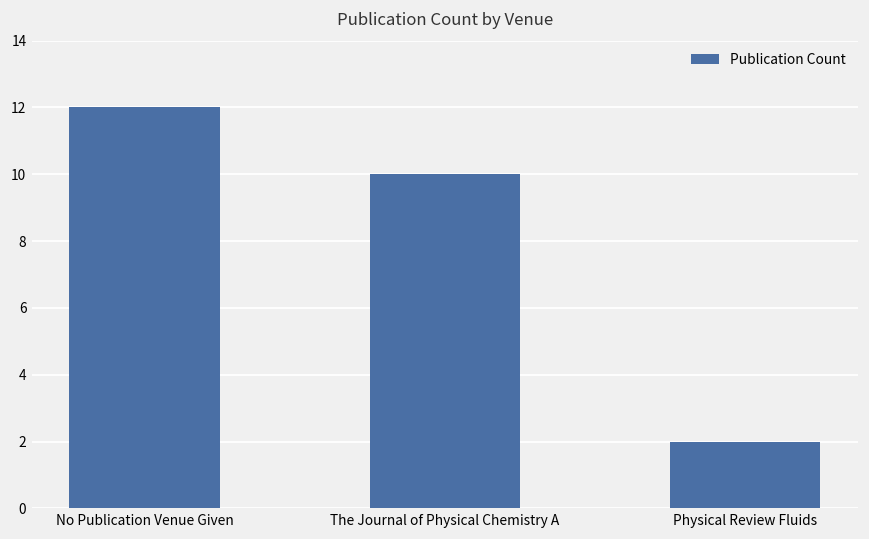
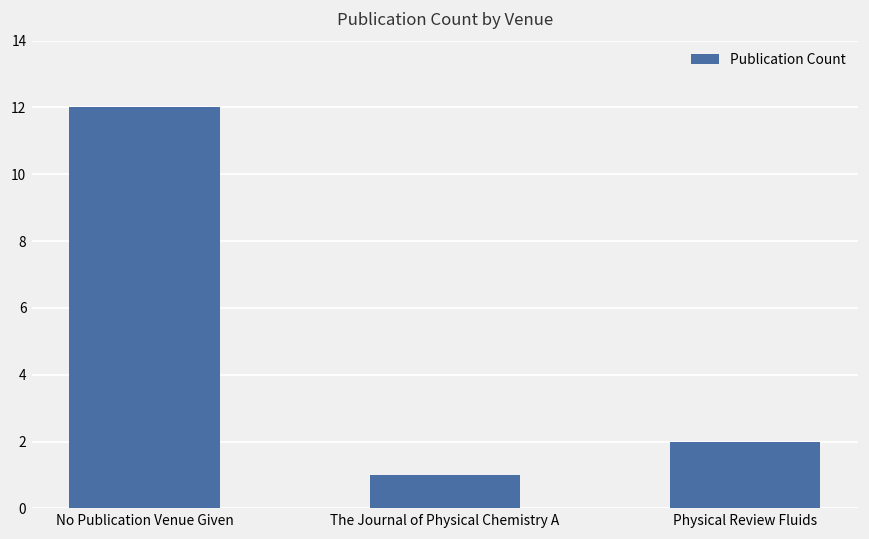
  {
    "No Publication Venue Given": 12,
-   "The Journal of Physical Chemistry A": 10,
+   "The Journal of Physical Chemistry A": 1,
    "Physical Review Fluids": 2
  }
